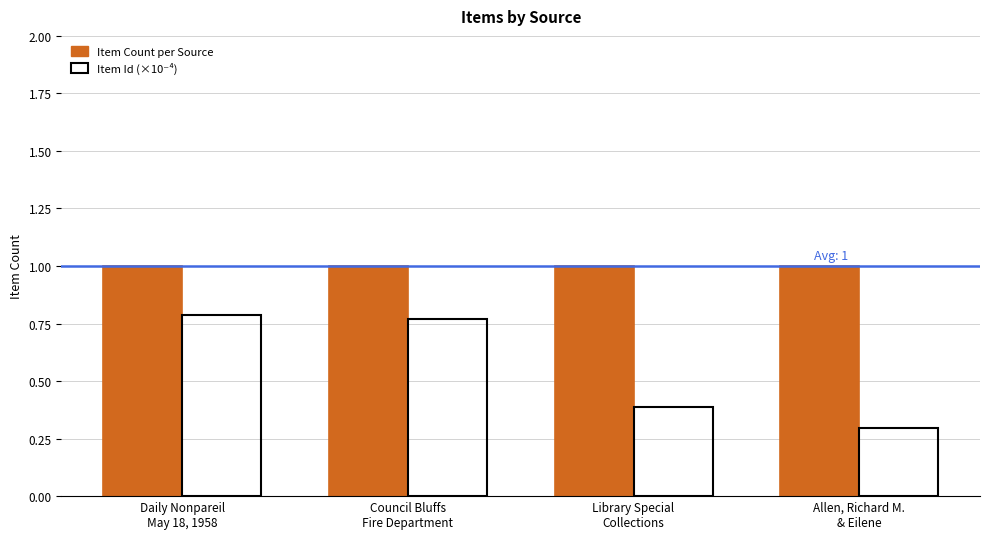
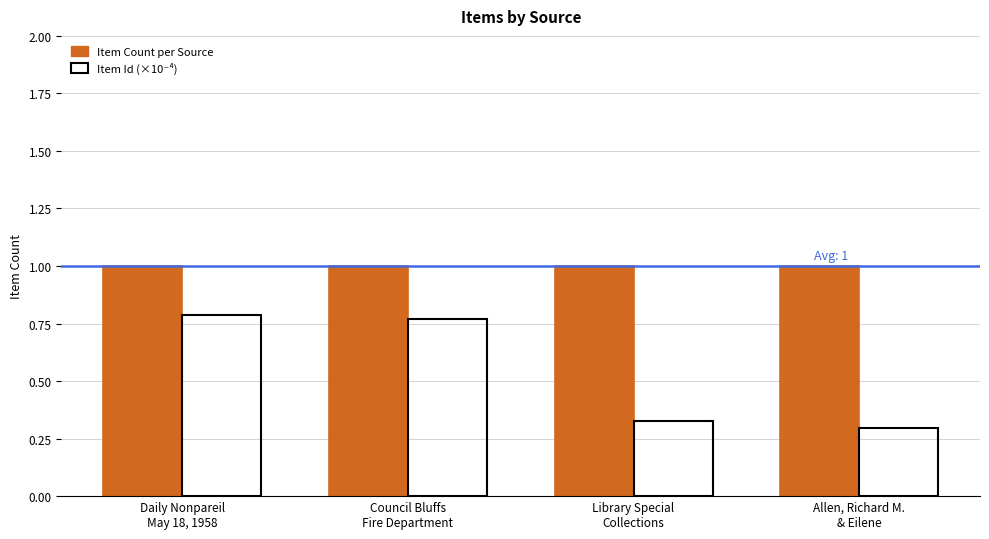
  {
    "Item Count per Source": {
      "Allen, Richard M. & Eilene": 1
    },
    "Item Id (×10⁻⁴)": {
      "Daily Nonpareil May 18, 1958": 0.79,
      "Council Bluffs Fire Department": 0.77,
-     "Library Special Collections": 0.39,
+     "Library Special Collections": 0.32,
      "Allen, Richard M. & Eilene": 0.29
    }
  }
